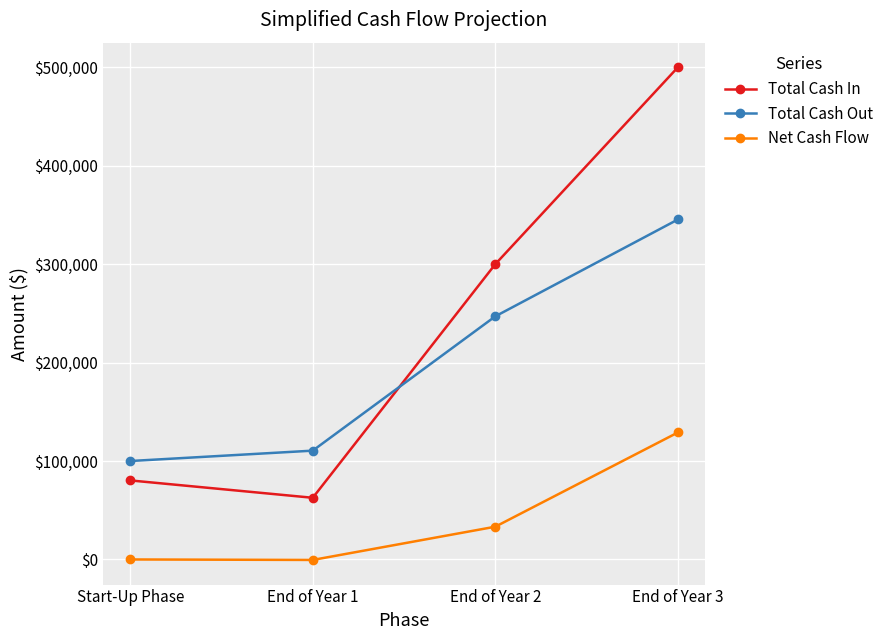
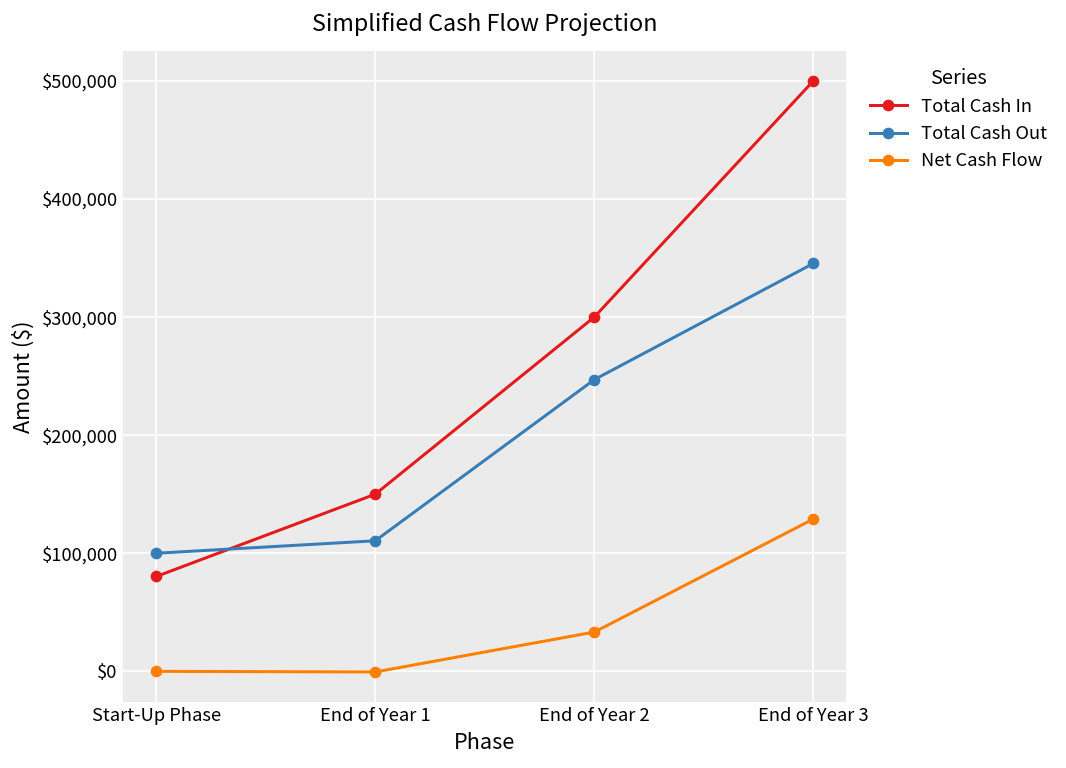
  {
    "Total Cash In": {
      "Start-Up Phase": "$80,000",
-     "End of Year 1": "$60,000",
+     "End of Year 1": "$150,000",
      "End of Year 2": "$300,000",
      "End of Year 3": "$500,000"
    },
    "Total Cash Out": {
      "Start-Up Phase": "$100,000",
      "End of Year 1": "$110,000",
      "End of Year 2": "$250,000",
      "End of Year 3": "$350,000"
    },
    "Net Cash Flow": {
      "Start-Up Phase": "$0",
      "End of Year 1": "$0",
      "End of Year 2": "$30,000",
      "End of Year 3": "$130,000"
    }
  }
